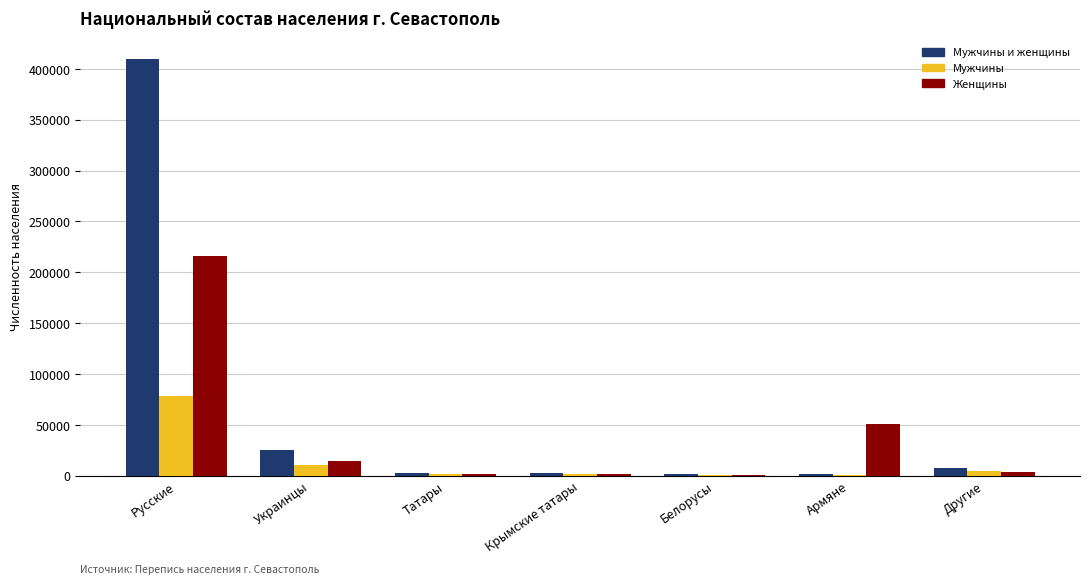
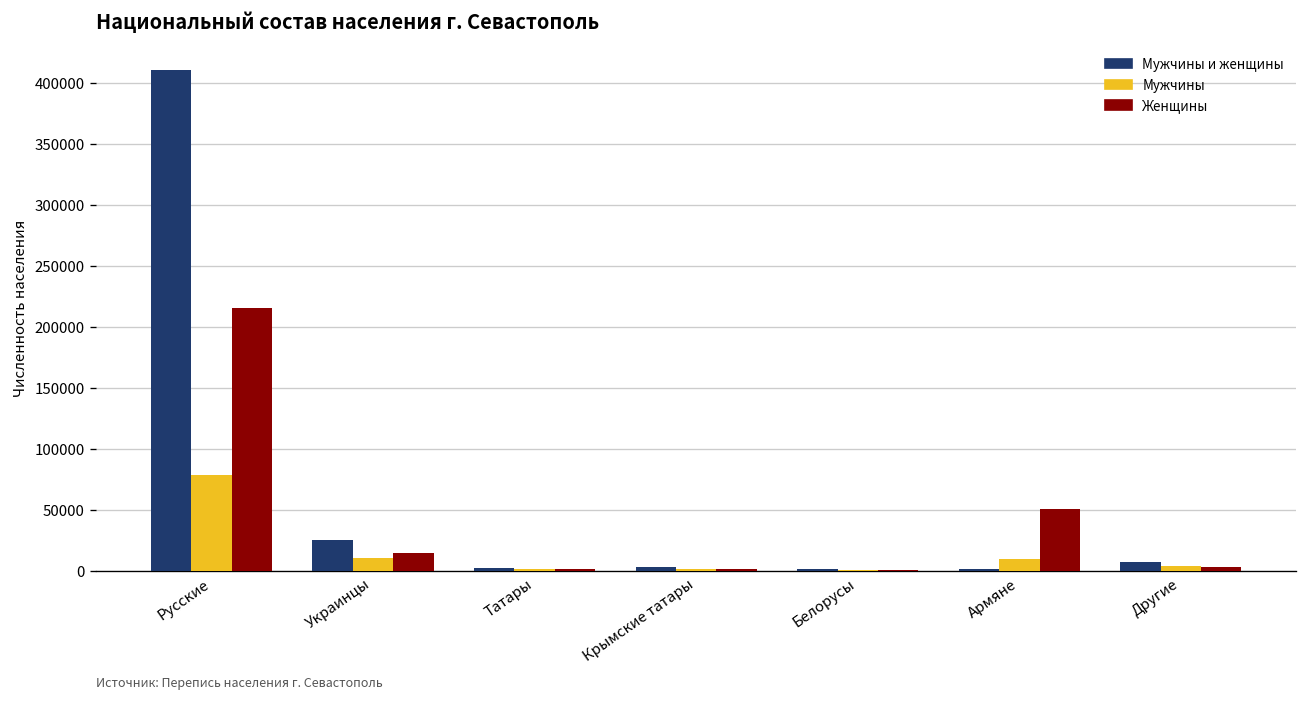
  {
    "Мужчины и женщины": {
      "Русские": 410000,
      "Украинцы": 25000,
      "Татары": 3000,
      "Крымские татары": 3000,
      "Другие": 8000
    },
    "Мужчины": {
      "Русские": 78000,
      "Украинцы": 11000,
-     "Армяне": 1000,
+     "Армяне": 10000,
      "Другие": 4000
    },
    "Женщины": {
      "Русские": 216000,
      "Украинцы": 14000,
      "Армяне": 51000,
      "Другие": 3000
    }
  }
